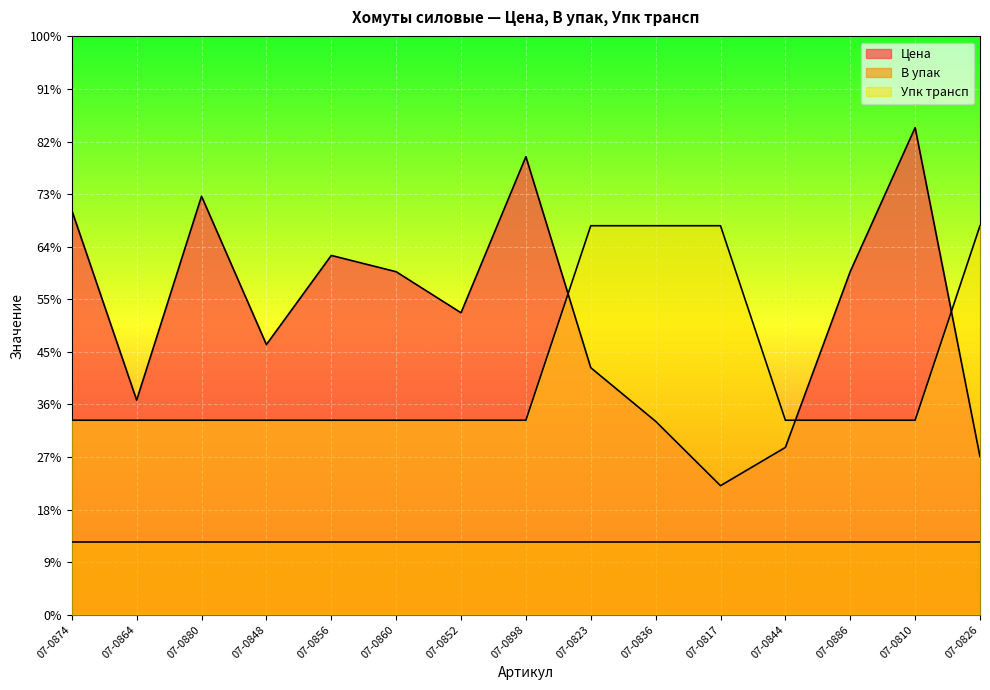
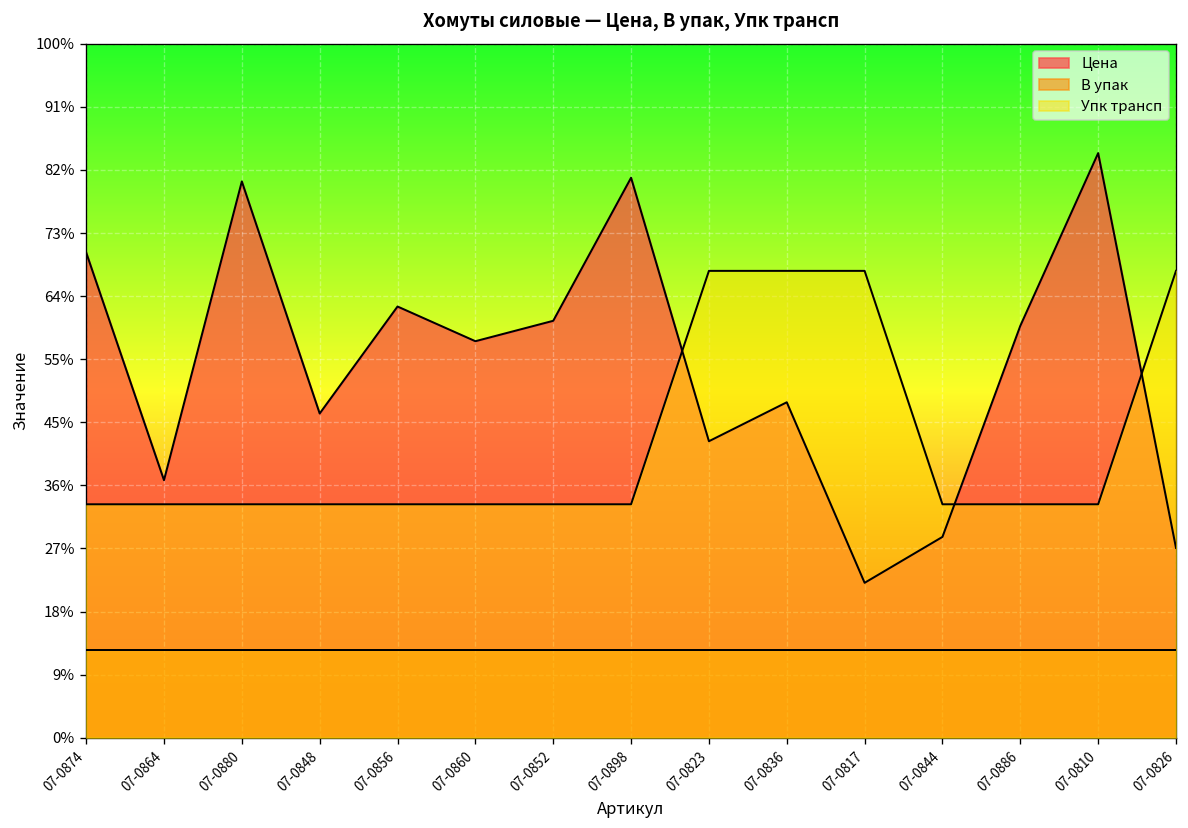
  {
    "Цена": {
      "07-0874": "70%",
      "07-0864": "37%",
-     "07-0880": "72%",
+     "07-0880": "80%",
      "07-0848": "47%",
      "07-0856": "62%",
-     "07-0860": "59%",
-     "07-0852": "52%",
-     "07-0898": "79%",
+     "07-0860": "57%",
+     "07-0852": "60%",
+     "07-0898": "81%",
      "07-0823": "43%",
-     "07-0836": "33%",
+     "07-0836": "48%",
      "07-0817": "22%",
      "07-0844": "29%",
      "07-0886": "59%",
      "07-0810": "84%",
      "07-0826": "27%"
    },
    "В упак": {
      "07-0874": "13%",
      "07-0864": "13%",
      "07-0880": "13%",
      "07-0848": "13%",
      "07-0856": "13%",
      "07-0860": "13%",
      "07-0852": "13%",
      "07-0898": "13%",
      "07-0823": "13%",
      "07-0836": "13%",
      "07-0817": "13%",
      "07-0844": "13%",
      "07-0886": "13%",
      "07-0810": "13%",
      "07-0826": "13%"
    },
    "Упк трансп": {
      "07-0874": "34%",
      "07-0864": "34%",
      "07-0880": "34%",
      "07-0848": "34%",
      "07-0856": "34%",
      "07-0860": "34%",
      "07-0852": "34%",
      "07-0898": "34%",
      "07-0823": "67%",
      "07-0836": "67%",
      "07-0817": "67%",
      "07-0844": "34%",
      "07-0886": "34%",
      "07-0810": "34%",
      "07-0826": "67%"
    }
  }
